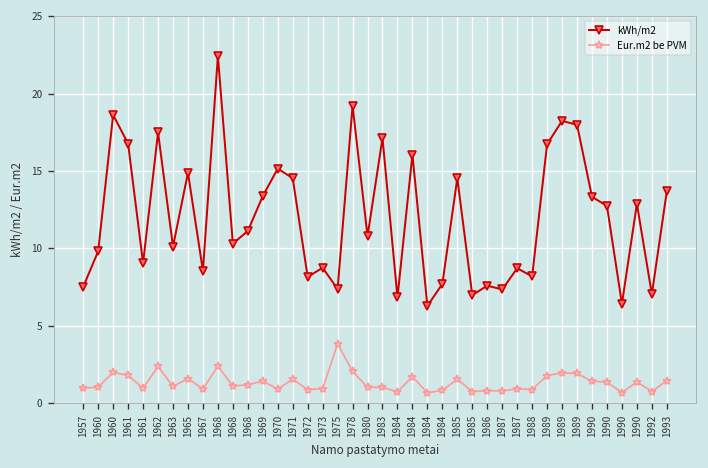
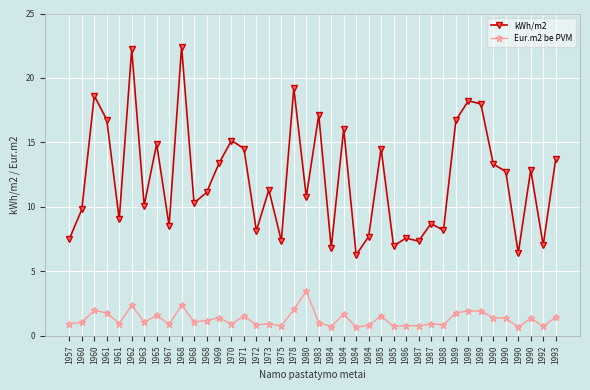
  {
    "kWh/m2": {
      "1957": 7.5,
-     "1962": 17.5,
+     "1962": 22.2,
      "1963": 10.1,
      "1965": 14.9,
      "1967": 8.5,
      "1969": 13.4,
      "1970": 15.2,
      "1971": 14.5,
      "1972": 8.2,
-     "1973": 8.7,
+     "1973": 11.3,
      "1975": 7.4,
      "1978": 19.2,
      "1980": 10.8,
      "1983": 17.1,
      "1986": 7.6,
      "1988": 8.2,
      "1992": 7.0,
      "1993": 13.7
    },
    "Eur.m2 be PVM": {
      "1957": 1.0,
      "1962": 2.4,
      "1963": 1.1,
      "1965": 1.6,
      "1967": 0.9,
      "1969": 1.4,
      "1970": 0.9,
      "1971": 1.6,
      "1972": 0.9,
      "1973": 0.9,
-     "1975": 3.8,
+     "1975": 0.8,
      "1978": 2.1,
-     "1980": 1.0,
+     "1980": 3.5,
      "1983": 1.0,
      "1986": 0.8,
      "1988": 0.9,
      "1992": 0.8,
      "1993": 1.5
    }
  }
